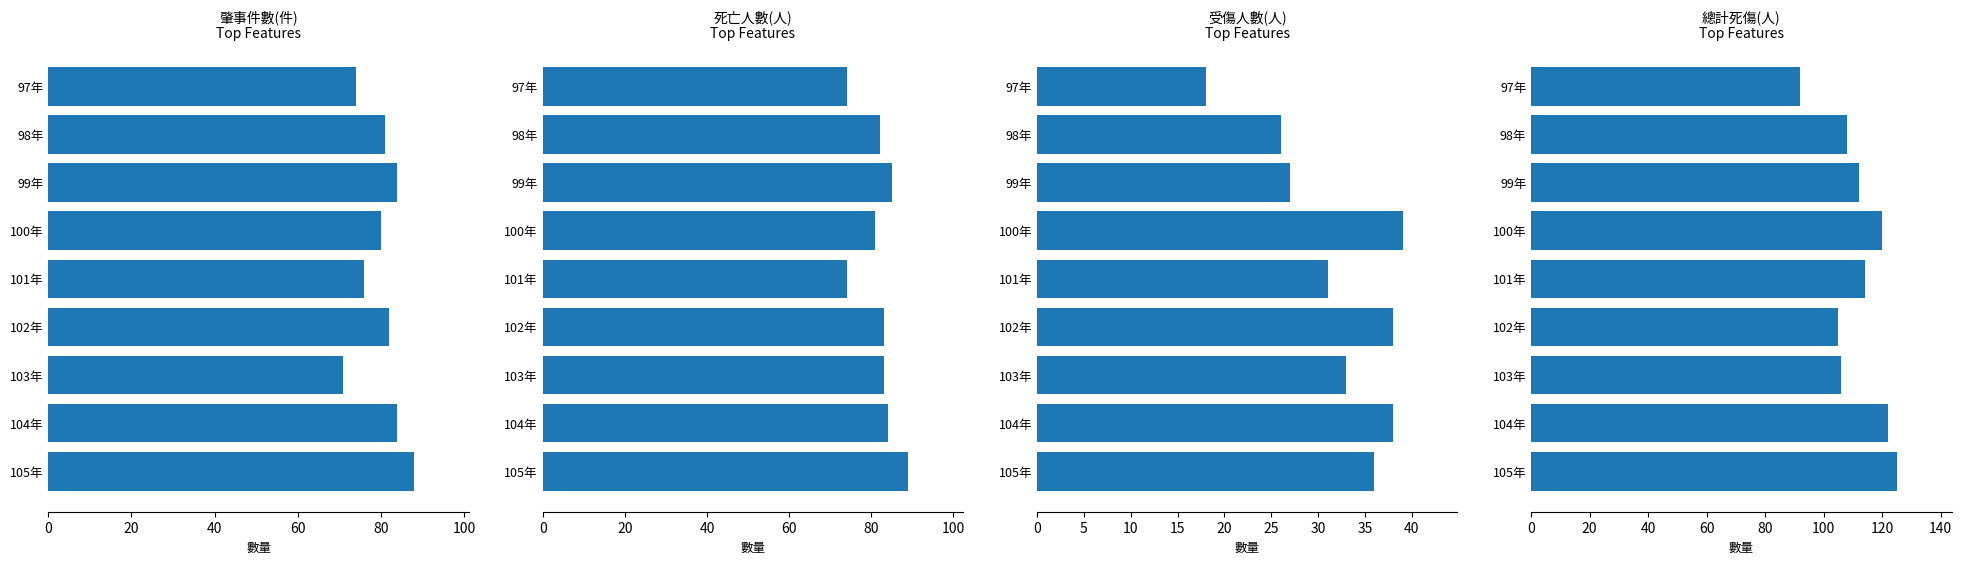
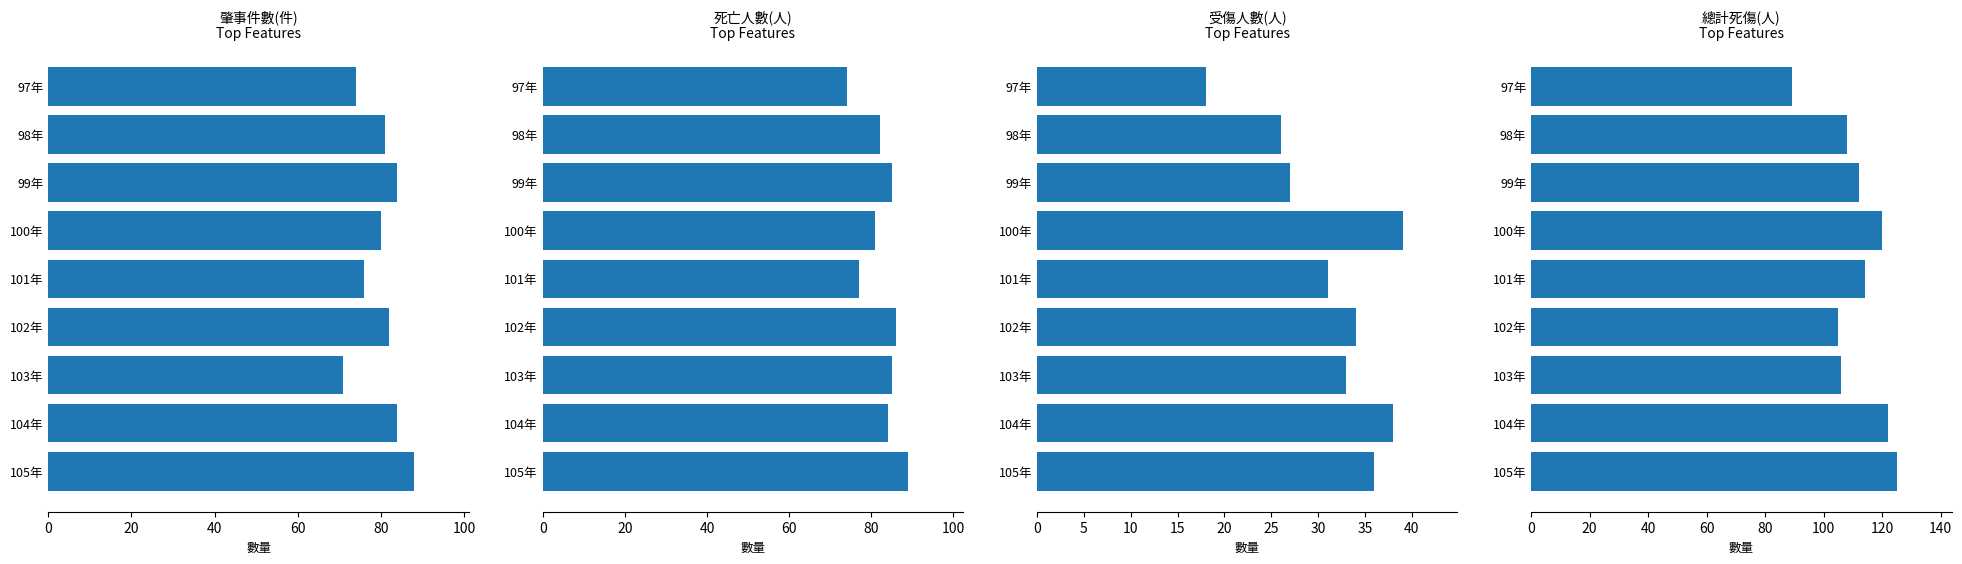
  {
    "肇事件數(件) Top Features": {
      "97年": 74,
      "98年": 81,
      "99年": 84,
      "100年": 80,
      "101年": 76,
      "102年": 82,
      "103年": 71,
      "104年": 84,
      "105年": 88
    },
    "死亡人數(人) Top Features": {
      "97年": 74,
      "98年": 82,
      "99年": 85,
      "100年": 81,
-     "101年": 74,
-     "102年": 83,
-     "103年": 83,
+     "101年": 77,
+     "102年": 86,
+     "103年": 85,
      "104年": 84,
      "105年": 89
    },
    "受傷人數(人) Top Features": {
      "97年": 18,
      "98年": 26,
      "99年": 27,
      "100年": 39,
      "101年": 31,
-     "102年": 38,
+     "102年": 34,
      "103年": 33,
      "104年": 38,
      "105年": 36
    },
    "總計死傷(人) Top Features": {
-     "97年": 92,
+     "97年": 89,
      "98年": 108,
      "99年": 112,
      "100年": 120,
      "101年": 114,
      "102年": 105,
      "103年": 106,
      "104年": 122,
      "105年": 125
    }
  }
